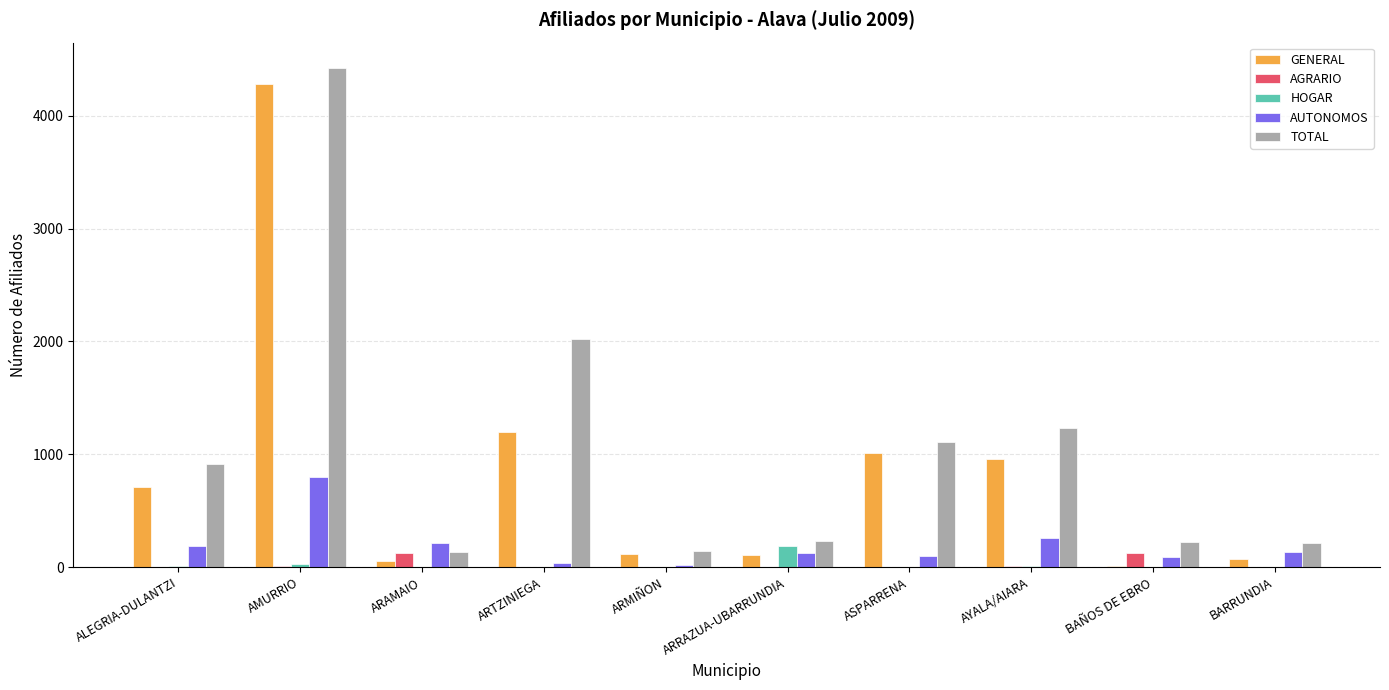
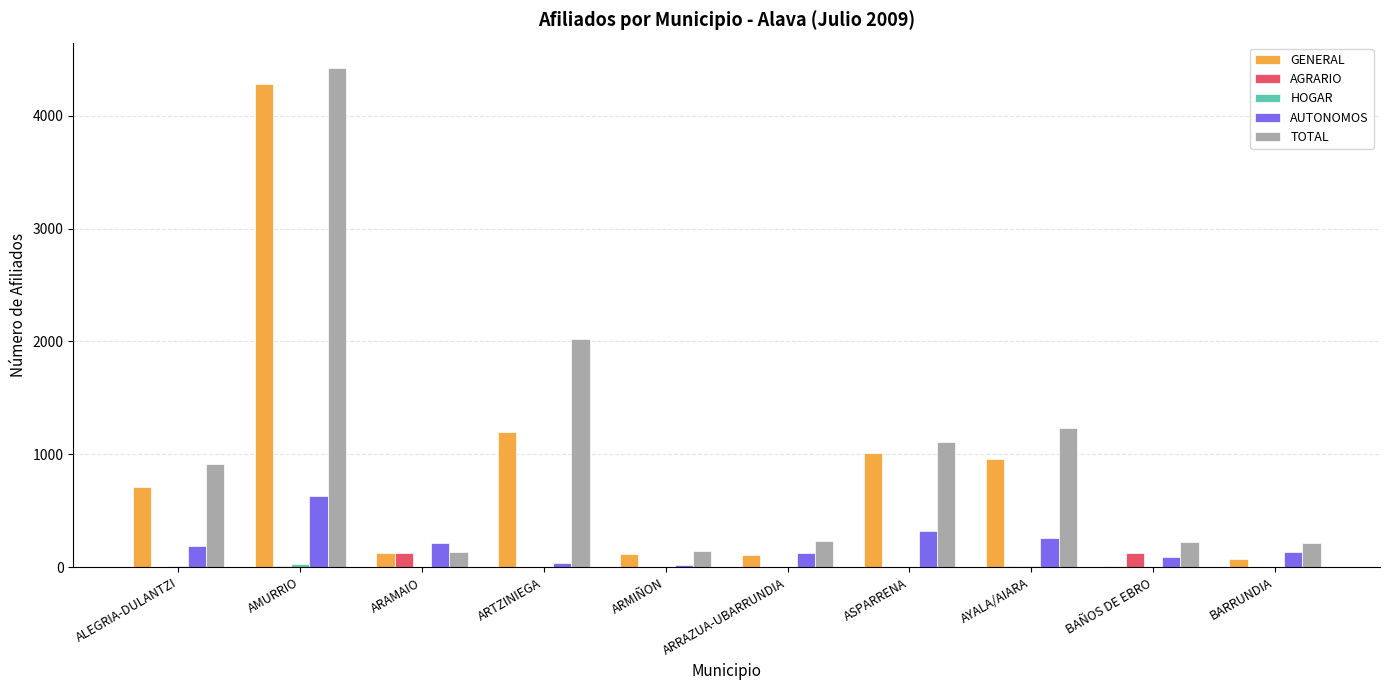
  {
    "GENERAL": {
      "ALEGRIA-DULANTZI": 710,
      "AMURRIO": 4280,
-     "ARAMAIO": 50,
+     "ARAMAIO": 130,
      "ARTZINIEGA": 1190,
      "ARMIÑON": 120,
      "ARRAZUA-UBARRUNDIA": 110,
      "ASPARRENA": 1010,
      "AYALA/AIARA": 960,
      "BARRUNDIA": 70
    },
    "AGRARIO": {
      "ALEGRIA-DULANTZI": 0,
      "ARAMAIO": 130,
      "ARMIÑON": 0,
      "ARRAZUA-UBARRUNDIA": 0,
      "ASPARRENA": 0,
      "BAÑOS DE EBRO": 120
    },
    "HOGAR": {
      "AMURRIO": 30,
      "ARAMAIO": 0,
      "ARTZINIEGA": 0,
      "ARMIÑON": 0,
-     "ARRAZUA-UBARRUNDIA": 180,
+     "ARRAZUA-UBARRUNDIA": 10,
      "ASPARRENA": 0,
      "BAÑOS DE EBRO": 0,
      "BARRUNDIA": 0
    },
    "AUTONOMOS": {
      "ALEGRIA-DULANTZI": 190,
-     "AMURRIO": 800,
+     "AMURRIO": 630,
      "ARAMAIO": 220,
      "ARTZINIEGA": 40,
      "ARMIÑON": 20,
      "ARRAZUA-UBARRUNDIA": 120,
-     "ASPARRENA": 100,
+     "ASPARRENA": 320,
      "AYALA/AIARA": 260,
      "BAÑOS DE EBRO": 90,
      "BARRUNDIA": 140
    },
    "TOTAL": {
      "ALEGRIA-DULANTZI": 910,
      "AMURRIO": 4430,
      "ARAMAIO": 130,
      "ARTZINIEGA": 2020,
      "ARMIÑON": 140,
      "ARRAZUA-UBARRUNDIA": 240,
      "ASPARRENA": 1110,
      "AYALA/AIARA": 1230,
      "BAÑOS DE EBRO": 230,
      "BARRUNDIA": 210
    }
  }
